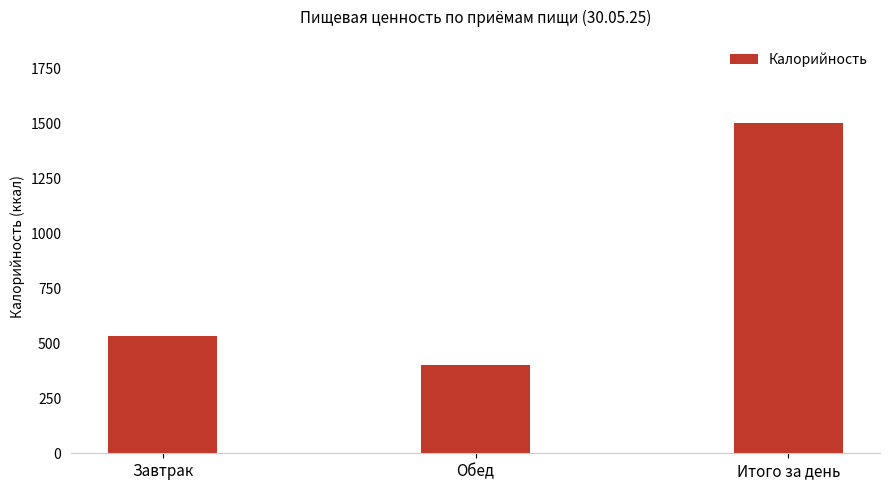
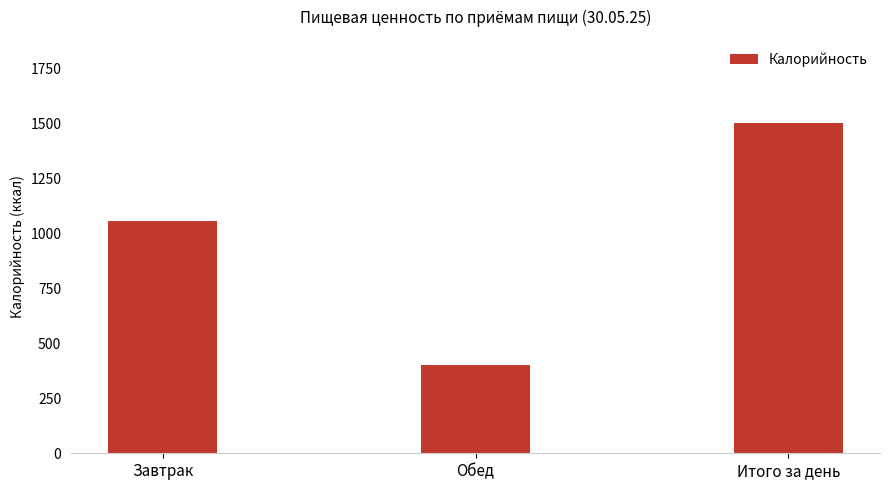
  {
-   "Завтрак": 540,
+   "Завтрак": 1060,
    "Обед": 400,
    "Итого за день": 1500
  }
